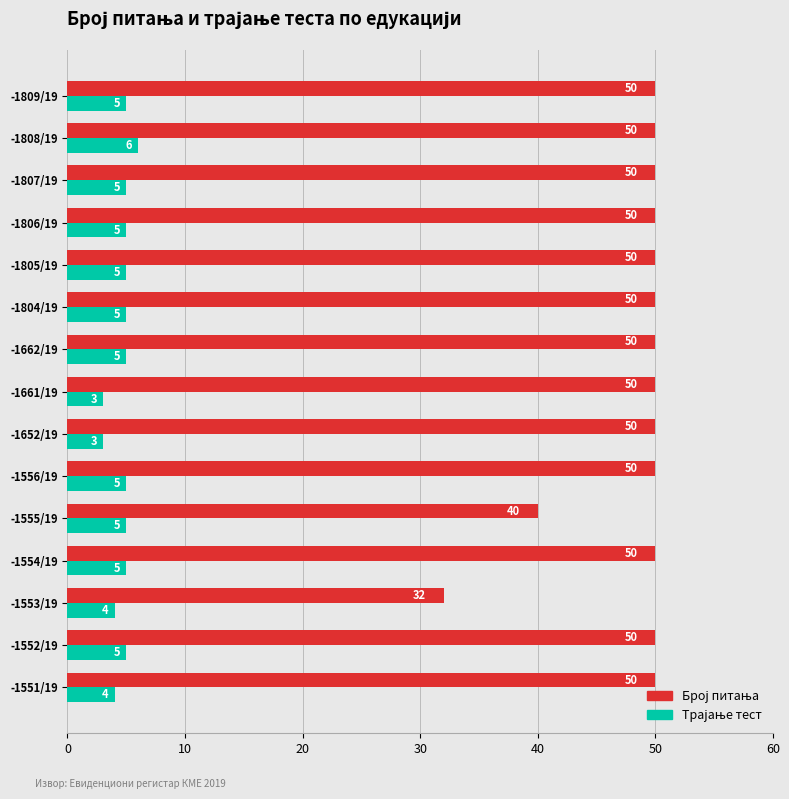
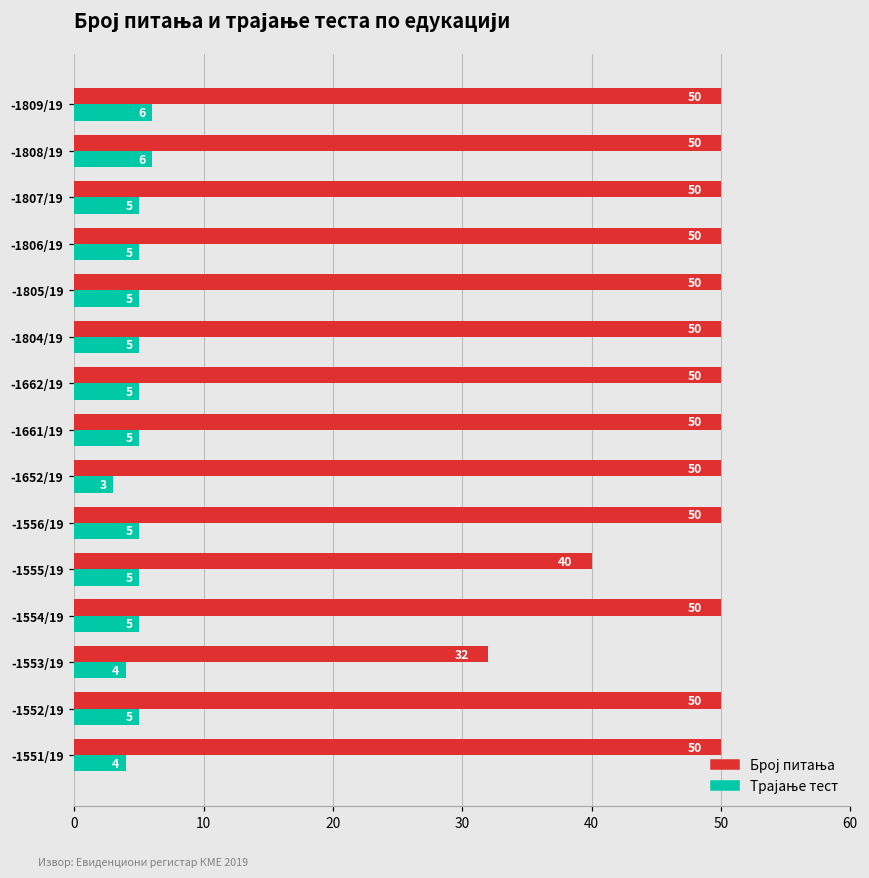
  {
    "Број питања": {
      "-1809/19": 50,
      "-1808/19": 50,
      "-1807/19": 50,
      "-1806/19": 50,
      "-1805/19": 50,
      "-1804/19": 50,
      "-1662/19": 50,
      "-1661/19": 50,
      "-1652/19": 50,
      "-1556/19": 50,
      "-1555/19": 40,
      "-1554/19": 50,
      "-1553/19": 32,
      "-1552/19": 50,
      "-1551/19": 50
    },
    "Трајање тест": {
-     "-1809/19": 5,
+     "-1809/19": 6,
      "-1808/19": 6,
      "-1807/19": 5,
      "-1806/19": 5,
      "-1805/19": 5,
      "-1804/19": 5,
      "-1662/19": 5,
-     "-1661/19": 3,
+     "-1661/19": 5,
      "-1652/19": 3,
      "-1556/19": 5,
      "-1555/19": 5,
      "-1554/19": 5,
      "-1553/19": 4,
      "-1552/19": 5,
      "-1551/19": 4
    }
  }
